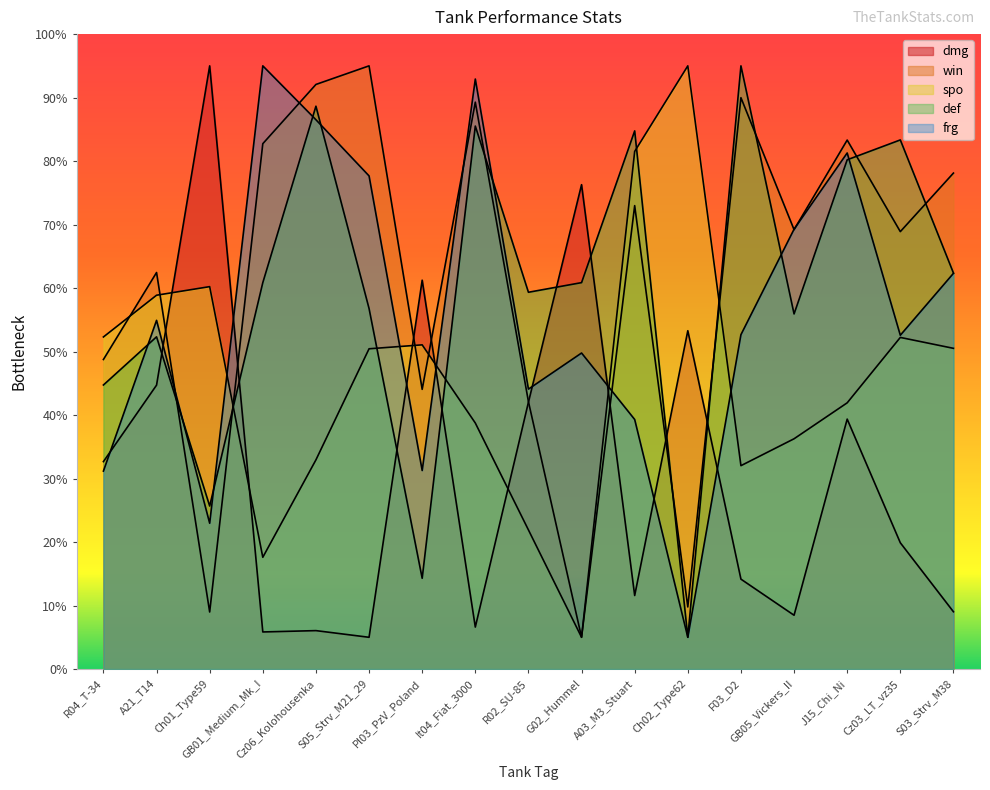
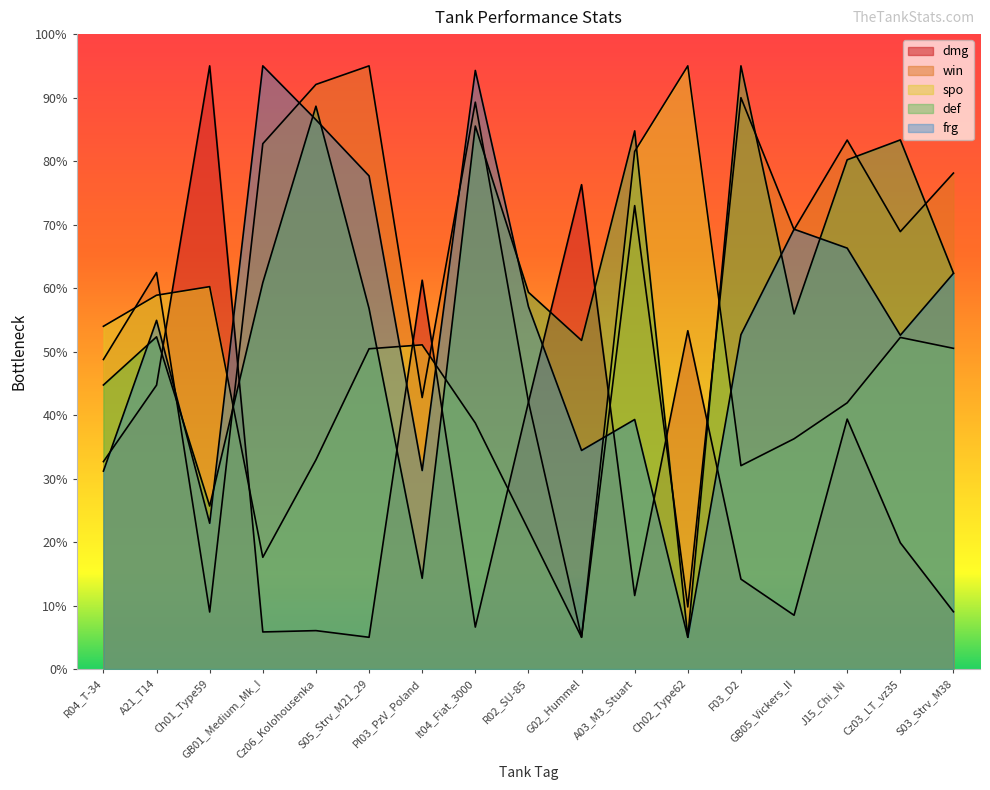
  {
    "dmg": {
      "R04_T-34": "33%",
      "A21_T14": "45%",
      "Ch01_Type59": "95%",
      "GB01_Medium_Mk_I": "6%",
      "Cz06_Kolohousenka": "6%",
      "S05_Strv_M21_29": "5%",
      "Pl03_PzV_Poland": "61%",
      "It04_Fiat_3000": "7%",
      "G02_Hummel": "76%",
      "A03_M3_Stuart": "12%",
      "Ch02_Type62": "53%",
      "F03_D2": "14%",
      "GB05_Vickers_II": "8%",
      "J15_Chi_Ni": "39%",
      "Cz03_LT_vz35": "20%",
      "S03_Strv_M38": "9%"
    },
    "win": {
      "R04_T-34": "49%",
      "A21_T14": "62%",
      "Ch01_Type59": "9%",
      "GB01_Medium_Mk_I": "83%",
      "Cz06_Kolohousenka": "92%",
      "S05_Strv_M21_29": "95%",
-     "Pl03_PzV_Poland": "44%",
+     "Pl03_PzV_Poland": "43%",
      "It04_Fiat_3000": "89%",
      "A03_M3_Stuart": "73%",
      "Ch02_Type62": "10%",
      "F03_D2": "90%",
      "J15_Chi_Ni": "83%",
      "Cz03_LT_vz35": "69%",
      "S03_Strv_M38": "78%"
    },
    "spo": {
-     "R04_T-34": "52%",
+     "R04_T-34": "54%",
      "A21_T14": "59%",
      "Ch01_Type59": "60%",
      "GB01_Medium_Mk_I": "18%",
      "Cz06_Kolohousenka": "33%",
      "S05_Strv_M21_29": "50%",
      "Pl03_PzV_Poland": "51%",
      "It04_Fiat_3000": "39%",
      "R02_SU-85": "22%",
      "A03_M3_Stuart": "82%",
      "Ch02_Type62": "95%",
      "F03_D2": "32%",
      "GB05_Vickers_II": "36%",
      "J15_Chi_Ni": "42%",
      "S03_Strv_M38": "51%"
    },
    "def": {
      "R04_T-34": "45%",
      "A21_T14": "52%",
      "Ch01_Type59": "26%",
      "GB01_Medium_Mk_I": "61%",
      "Cz06_Kolohousenka": "89%",
      "S05_Strv_M21_29": "57%",
      "Pl03_PzV_Poland": "14%",
      "It04_Fiat_3000": "86%",
      "R02_SU-85": "59%",
-     "G02_Hummel": "61%",
+     "G02_Hummel": "52%",
      "A03_M3_Stuart": "85%",
      "F03_D2": "95%",
      "GB05_Vickers_II": "56%",
      "J15_Chi_Ni": "80%",
      "Cz03_LT_vz35": "83%"
    },
    "frg": {
      "R04_T-34": "31%",
      "A21_T14": "55%",
      "Ch01_Type59": "23%",
      "GB01_Medium_Mk_I": "95%",
      "Cz06_Kolohousenka": "87%",
      "S05_Strv_M21_29": "78%",
      "Pl03_PzV_Poland": "31%",
-     "It04_Fiat_3000": "93%",
-     "R02_SU-85": "44%",
-     "G02_Hummel": "50%",
+     "It04_Fiat_3000": "94%",
+     "R02_SU-85": "57%",
+     "G02_Hummel": "34%",
      "A03_M3_Stuart": "39%",
      "F03_D2": "53%",
-     "J15_Chi_Ni": "81%"
+     "J15_Chi_Ni": "66%"
    }
  }
